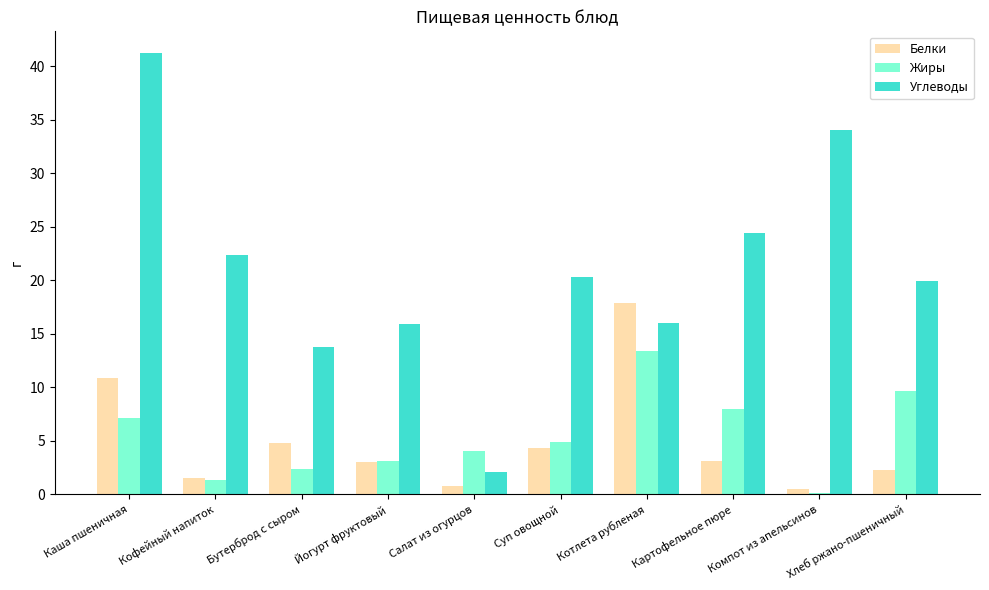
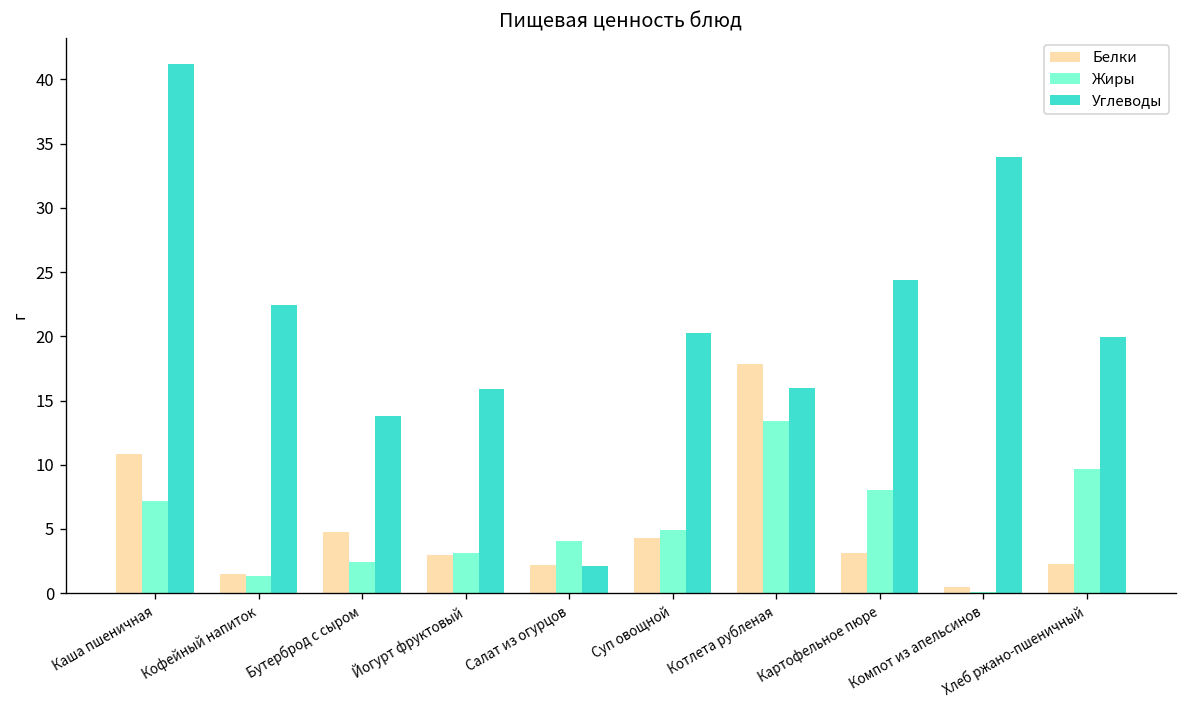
  {
    "Белки": {
      "Каша пшеничная": 10.8,
      "Кофейный напиток": 1.5,
      "Бутерброд с сыром": 4.8,
      "Йогурт фруктовый": 3.0,
-     "Салат из огурцов": 0.8,
+     "Салат из огурцов": 2.2,
      "Суп овощной": 4.3,
      "Котлета рубленая": 17.9,
      "Картофельное пюре": 3.1,
      "Компот из апельсинов": 0.5,
      "Хлеб ржано-пшеничный": 2.2
    },
    "Жиры": {
      "Каша пшеничная": 7.2,
      "Кофейный напиток": 1.3,
      "Бутерброд с сыром": 2.4,
      "Йогурт фруктовый": 3.1,
      "Салат из огурцов": 4.1,
      "Суп овощной": 4.9,
      "Котлета рубленая": 13.4,
      "Картофельное пюре": 8.0,
      "Хлеб ржано-пшеничный": 9.6
    },
    "Углеводы": {
      "Каша пшеничная": 41.2,
      "Кофейный напиток": 22.4,
      "Бутерброд с сыром": 13.8,
      "Йогурт фруктовый": 15.9,
      "Салат из огурцов": 2.1,
      "Суп овощной": 20.3,
      "Котлета рубленая": 16.0,
      "Картофельное пюре": 24.4,
      "Компот из апельсинов": 34.0,
      "Хлеб ржано-пшеничный": 20.0
    }
  }
